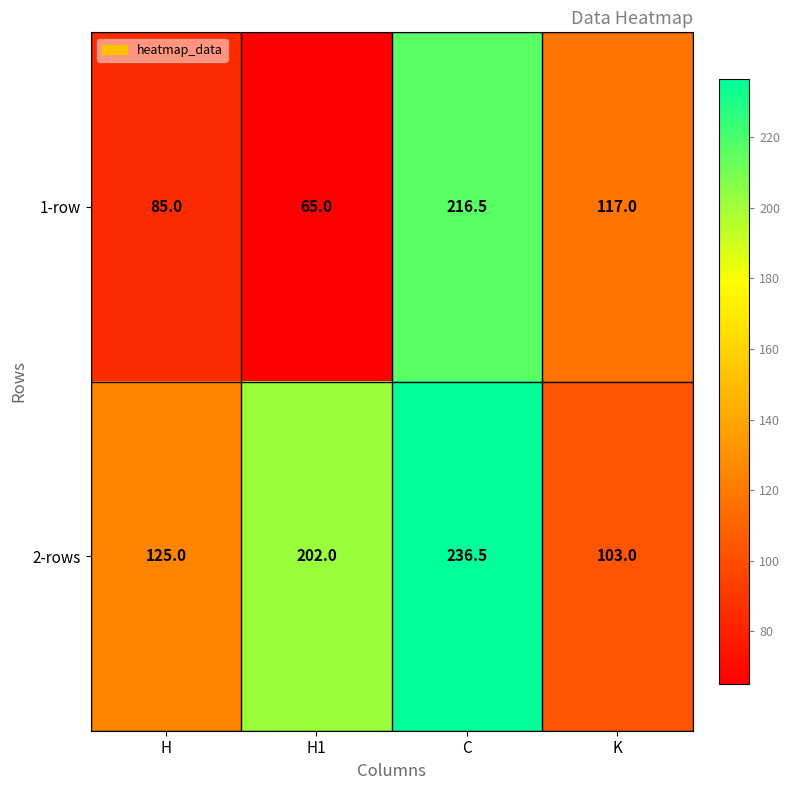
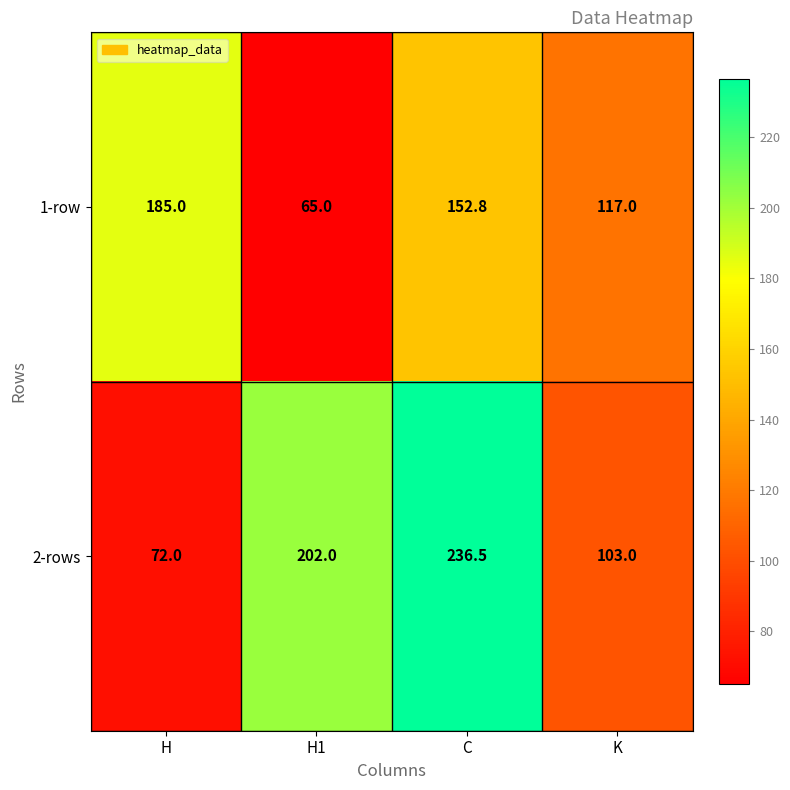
  {
    "1-row": {
-     "H": 85.0,
+     "H": 185.0,
      "H1": 65.0,
-     "C": 216.5,
+     "C": 152.8,
      "K": 117.0
    },
    "2-rows": {
-     "H": 125.0,
+     "H": 72.0,
      "H1": 202.0,
      "C": 236.5,
      "K": 103.0
    }
  }
